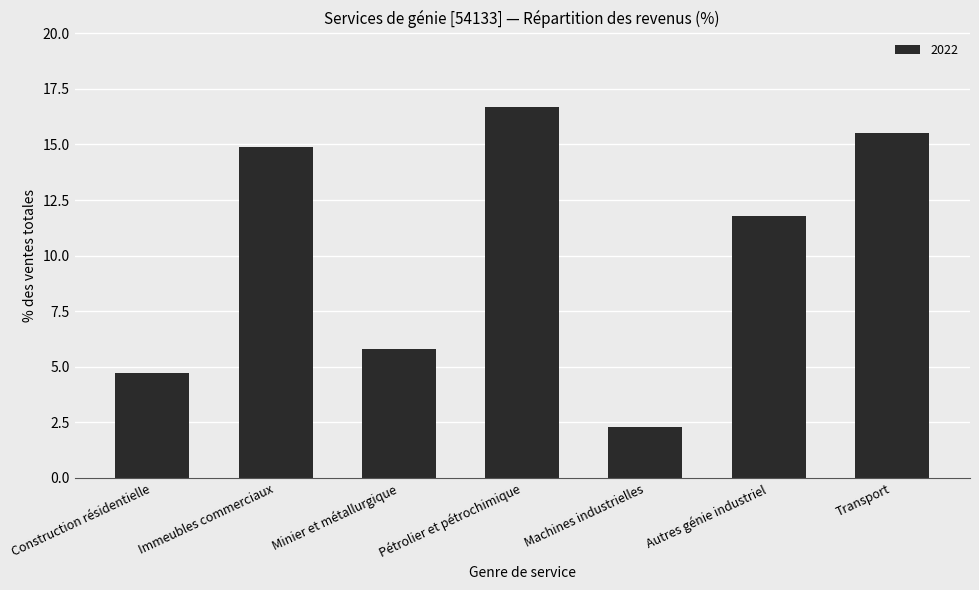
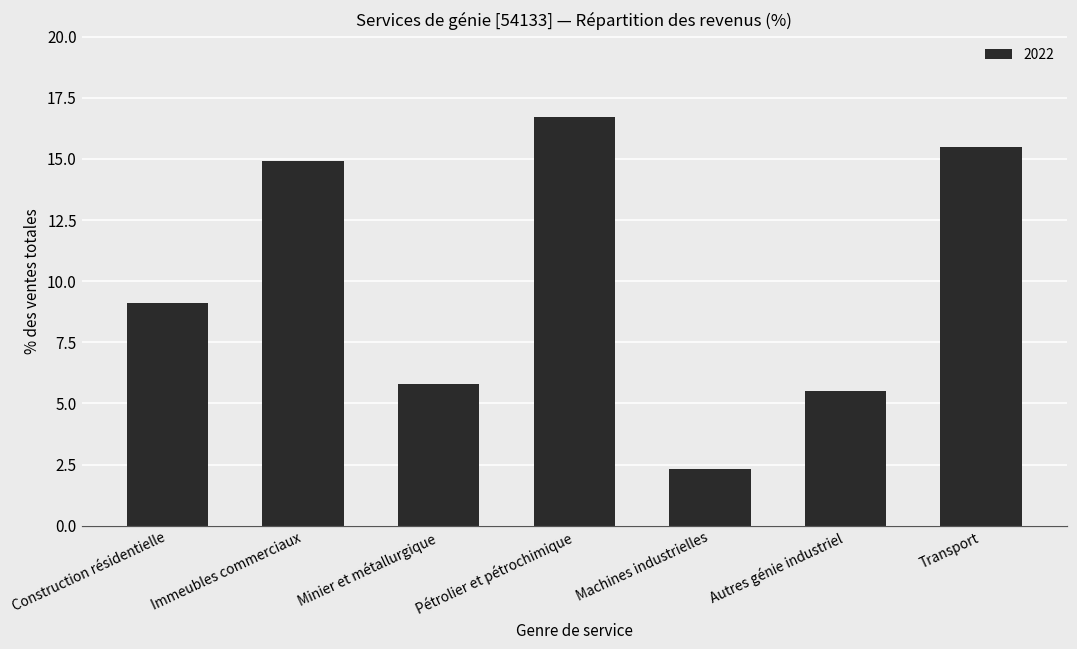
  {
-   "Construction résidentielle": 4.7,
+   "Construction résidentielle": 9.1,
    "Immeubles commerciaux": 14.9,
    "Minier et métallurgique": 5.8,
    "Pétrolier et pétrochimique": 16.7,
    "Machines industrielles": 2.3,
-   "Autres génie industriel": 11.8,
+   "Autres génie industriel": 5.5,
    "Transport": 15.5
  }
